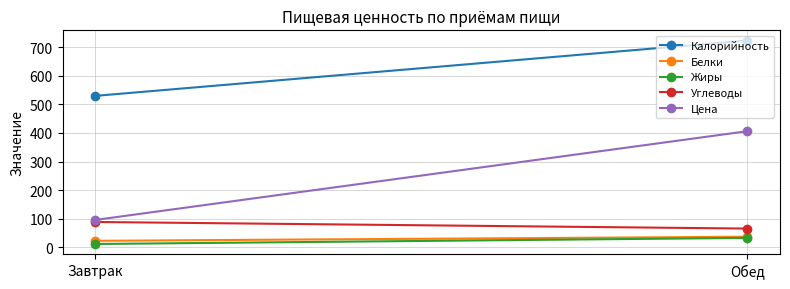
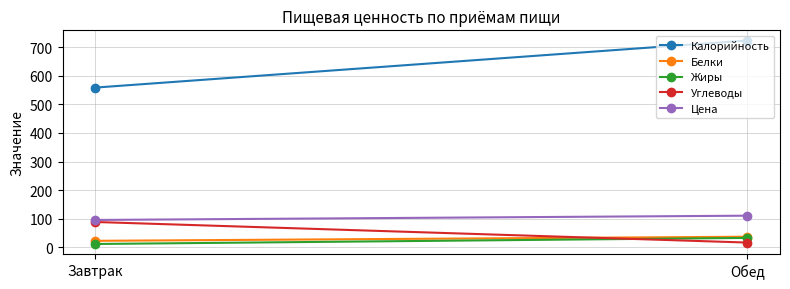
  {
    "Калорийность": {
-     "Завтрак": 530
+     "Завтрак": 560
    },
    "Белки": {
      "Завтрак": 20
    },
    "Жиры": {
      "Завтрак": 10
    },
    "Углеводы": {
-     "Обед": 70
+     "Обед": 20
    },
    "Цена": {
-     "Обед": 410
+     "Обед": 110
    }
  }
